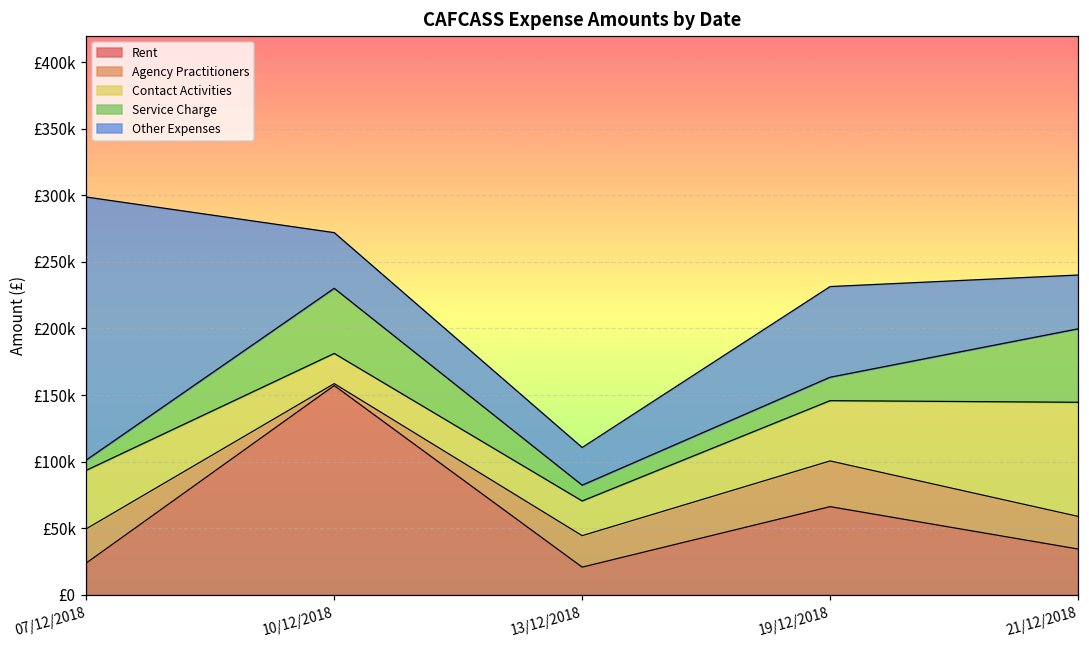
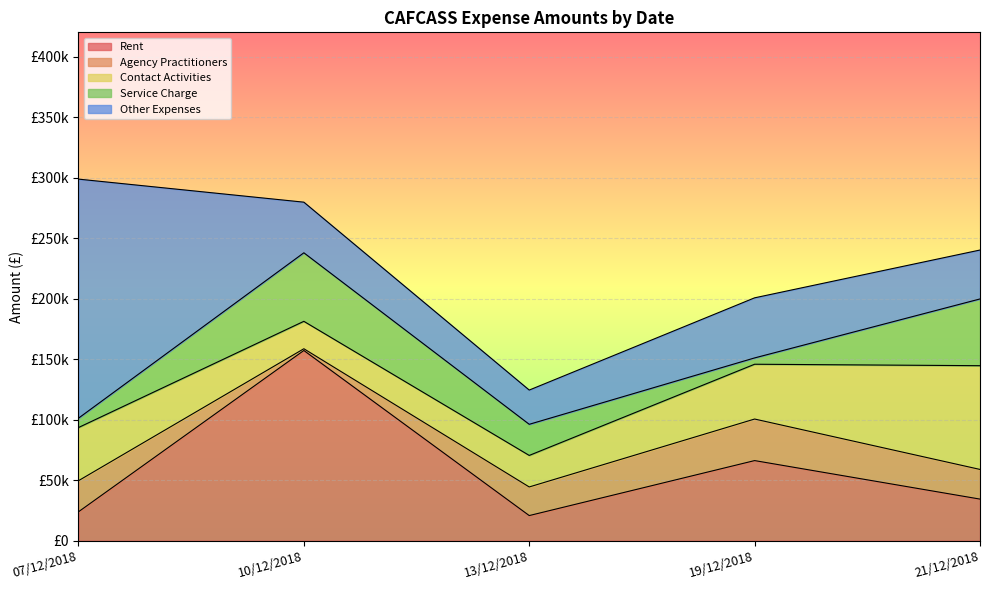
  {
    "Contact Activities": {
      "07/12/2018": "£44000",
      "10/12/2018": "£23000",
      "13/12/2018": "£26000",
      "19/12/2018": "£45000",
      "21/12/2018": "£86000"
    },
    "Service Charge": {
      "07/12/2018": "£8000",
-     "10/12/2018": "£49000",
-     "13/12/2018": "£12000",
-     "19/12/2018": "£18000",
+     "10/12/2018": "£57000",
+     "13/12/2018": "£26000",
+     "19/12/2018": "£5000",
      "21/12/2018": "£55000"
    },
    "Other Expenses": {
      "07/12/2018": "£198000",
      "10/12/2018": "£42000",
      "13/12/2018": "£28000",
-     "19/12/2018": "£68000",
+     "19/12/2018": "£50000",
      "21/12/2018": "£40000"
    }
  }
